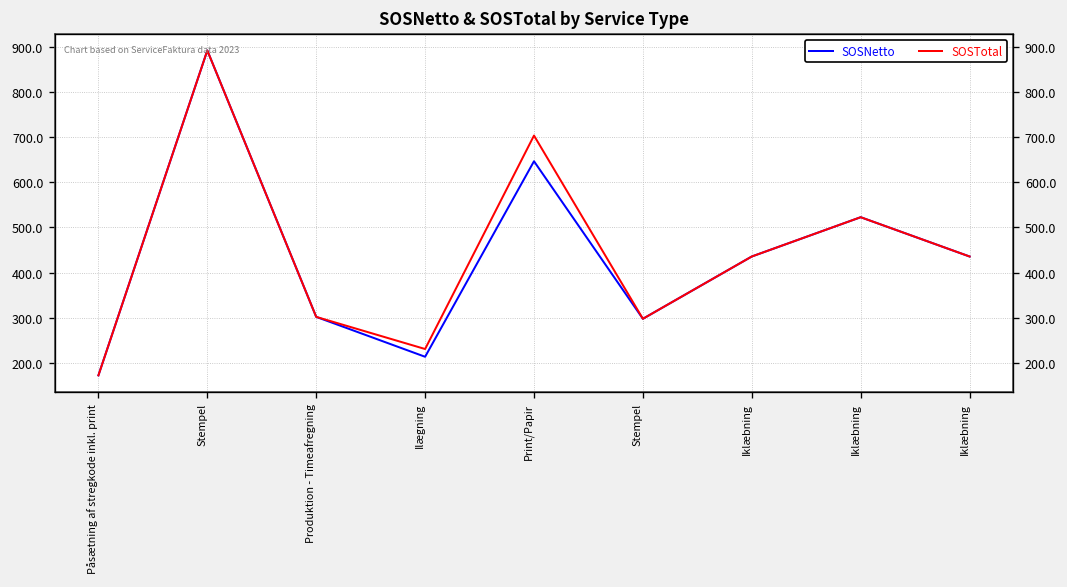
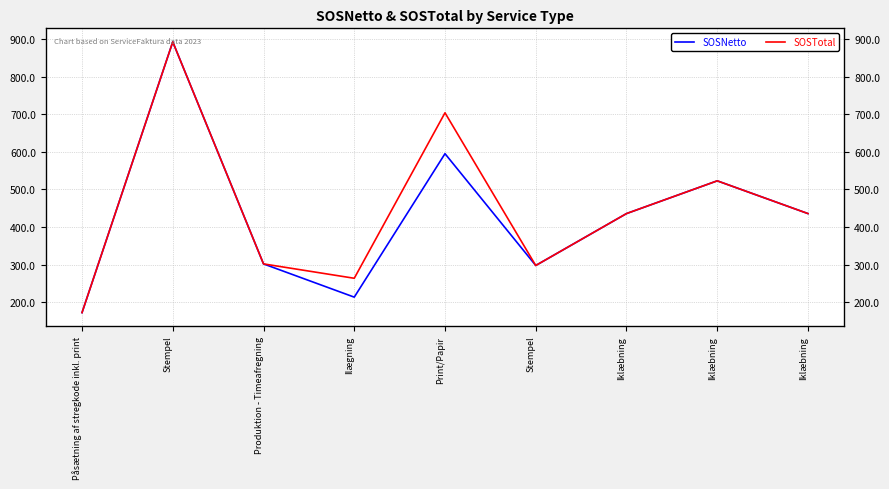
  {
    "SOSNetto": {
      "Ilægning": 210,
-     "Print/Papir": 650
+     "Print/Papir": 600
    },
    "SOSTotal": {
-     "Ilægning": 230,
+     "Ilægning": 260,
      "Print/Papir": 700
    }
  }
